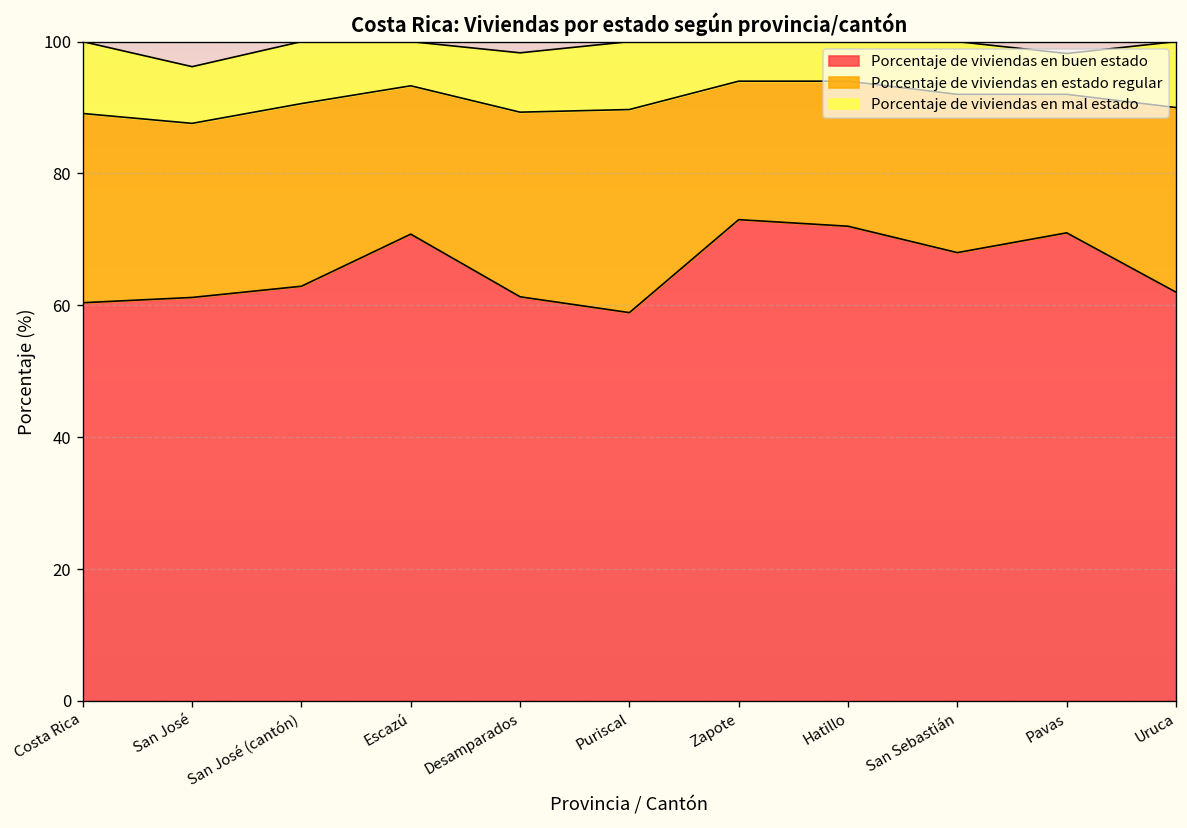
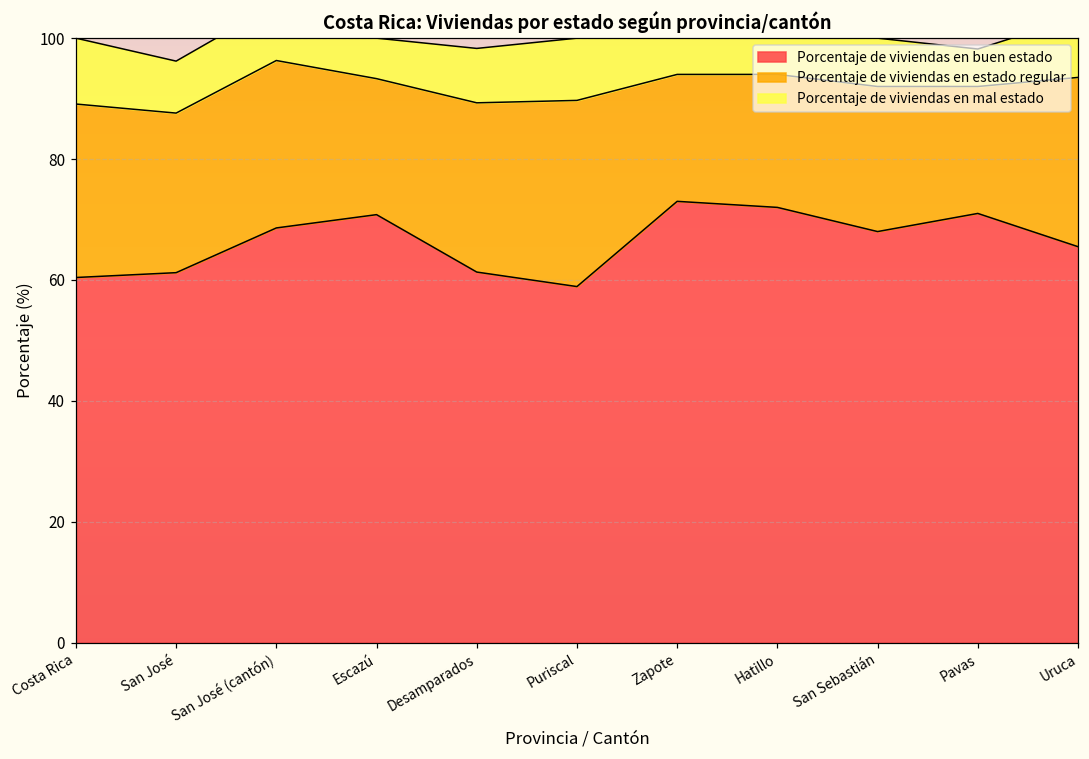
  {
    "Porcentaje de viviendas en buen estado": {
      "Costa Rica": 60,
      "San José": 61,
-     "San José (cantón)": 63,
+     "San José (cantón)": 69,
      "Escazú": 71,
      "Desamparados": 61,
      "Puriscal": 59,
      "Zapote": 73,
      "Hatillo": 72,
      "San Sebastián": 68,
      "Pavas": 71,
-     "Uruca": 62
+     "Uruca": 66
    },
    "Porcentaje de viviendas en estado regular": {
      "Costa Rica": 29,
      "San José": 26,
      "San José (cantón)": 28,
      "Escazú": 23,
      "Desamparados": 28,
      "Puriscal": 31,
      "Zapote": 21,
      "Uruca": 28
    },
    "Porcentaje de viviendas en mal estado": {
      "Costa Rica": 11,
      "San José": 9,
      "Escazú": 7,
      "Desamparados": 9,
      "Puriscal": 10,
      "Zapote": 6,
      "Hatillo": 6,
      "San Sebastián": 8
    }
  }
